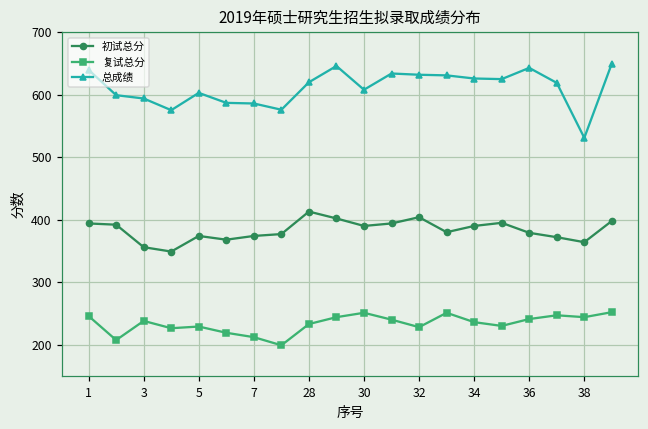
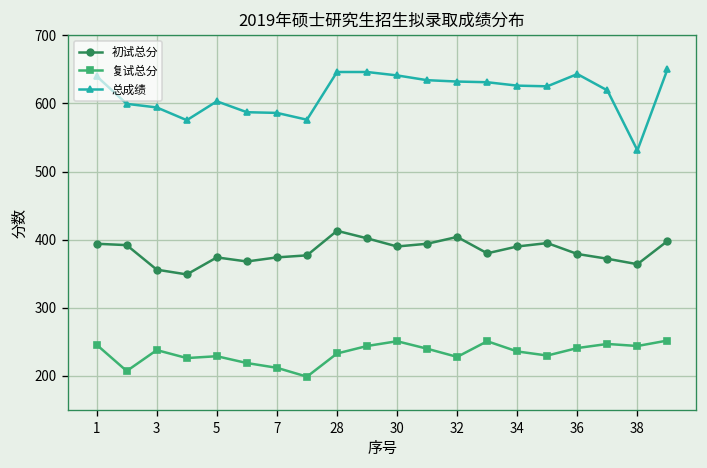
  {
    "总成绩": {
-     "28": 620,
-     "30": 610,
+     "28": 650,
+     "30": 640,
      "32": 630,
      "34": 630,
      "36": 640,
      "38": 530
    }
  }
